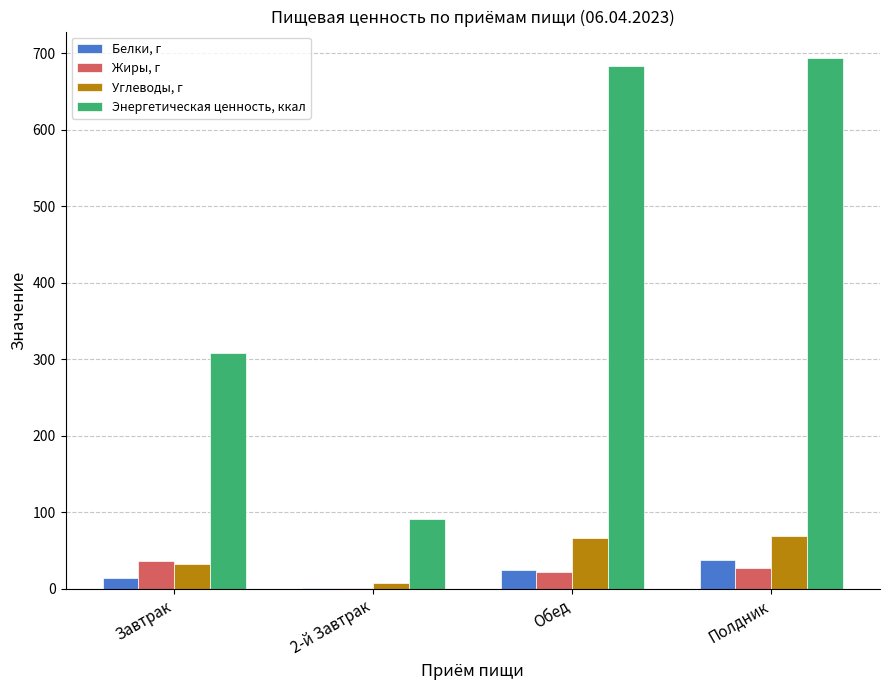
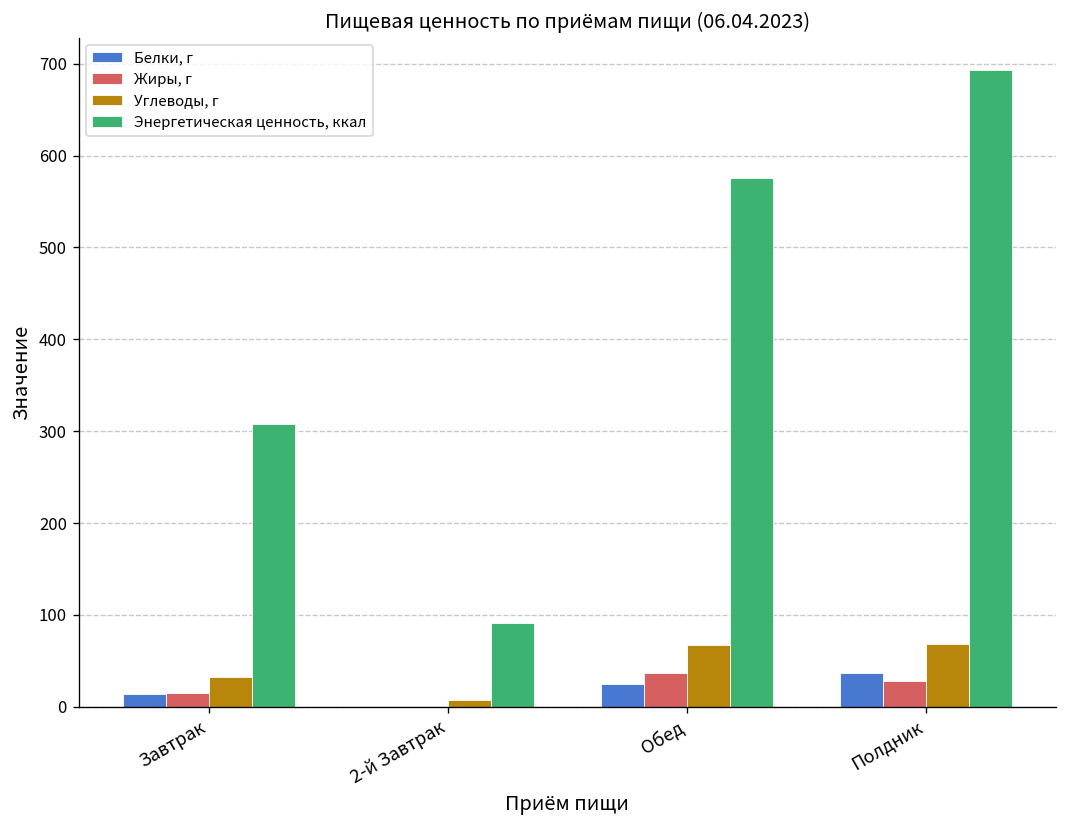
  {
    "Белки, г": {
      "Завтрак": 10,
      "Обед": 20,
      "Полдник": 40
    },
    "Жиры, г": {
-     "Завтрак": 40,
-     "Обед": 20,
+     "Завтрак": 20,
+     "Обед": 40,
      "Полдник": 30
    },
    "Углеводы, г": {
      "Завтрак": 30,
      "2-й Завтрак": 10,
      "Обед": 70,
      "Полдник": 70
    },
    "Энергетическая ценность, ккал": {
      "Завтрак": 310,
      "2-й Завтрак": 90,
-     "Обед": 680,
+     "Обед": 580,
      "Полдник": 690
    }
  }
